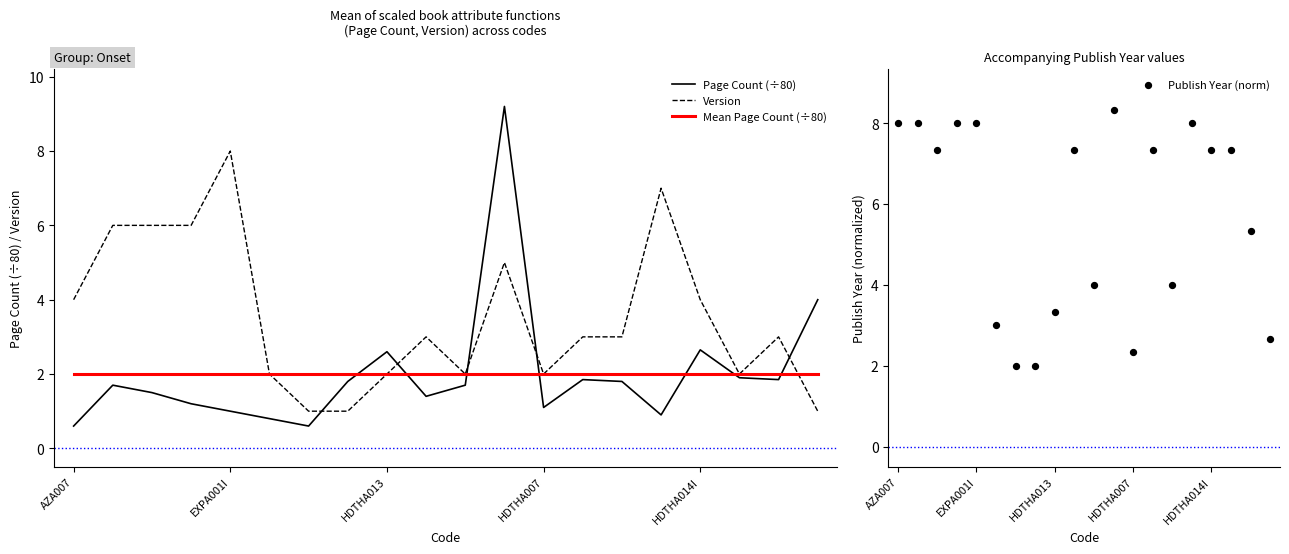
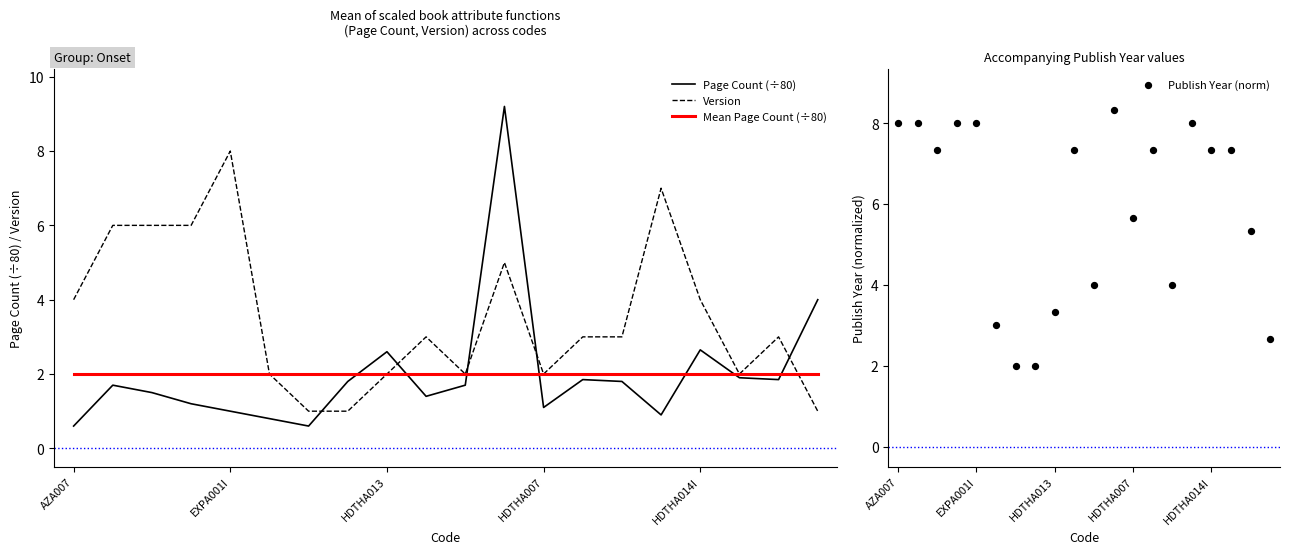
  {
    "Group: Onset": {
      "Mean Page Count (÷80)": {
        "AZA007": 2.0,
        "EXPA001I": 2.0,
        "HDTHA014I": 2.0
      }
    },
    "Accompanying Publish Year values": {
-     "HDTHA007": 2.3
+     "HDTHA007": 5.7
    }
  }
